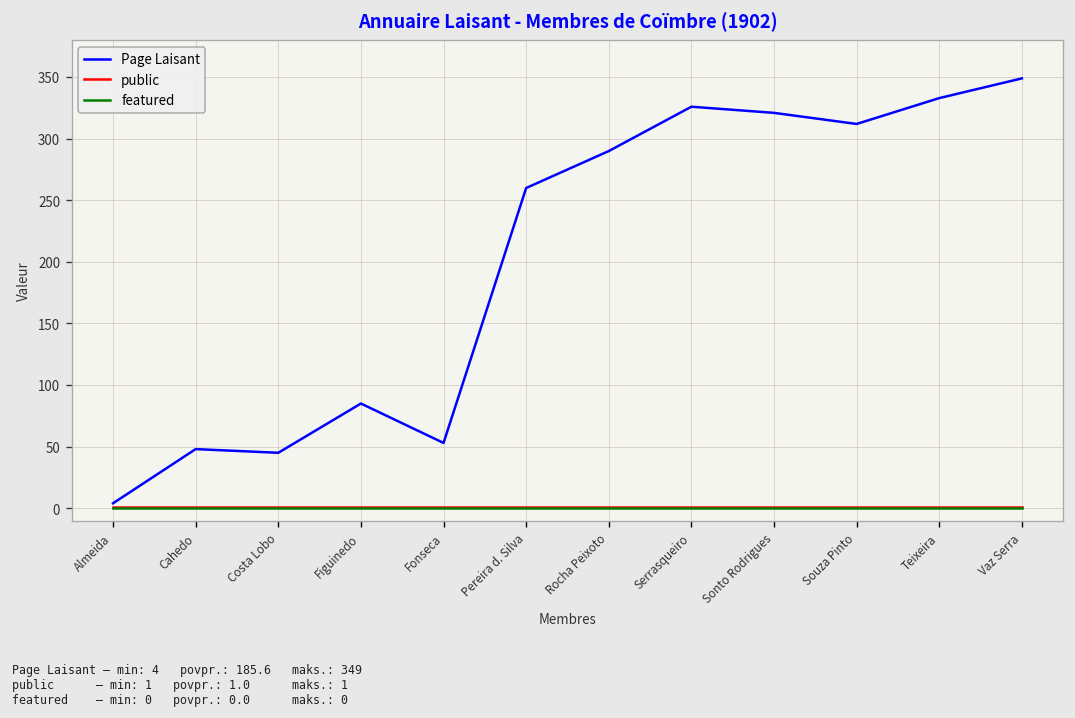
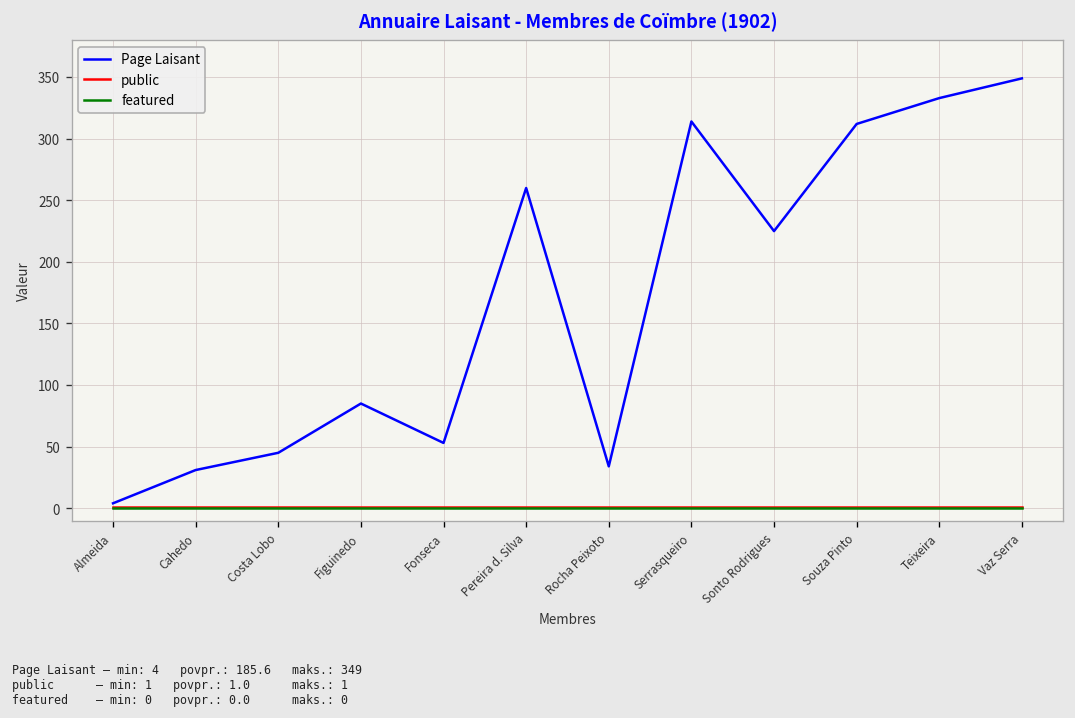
  {
    "Page Laisant": {
      "Almeida": 4,
-     "Cahedo": 48,
+     "Cahedo": 31,
      "Costa Lobo": 45,
      "Figuinedo": 85,
      "Fonseca": 53,
      "Pereira d. Silva": 260,
-     "Rocha Peixoto": 290,
-     "Serrasqueiro": 326,
-     "Sonto Rodrigues": 321,
+     "Rocha Peixoto": 34,
+     "Serrasqueiro": 314,
+     "Sonto Rodrigues": 225,
      "Souza Pinto": 312,
      "Teixeira": 333,
      "Vaz Serra": 349
    }
  }
